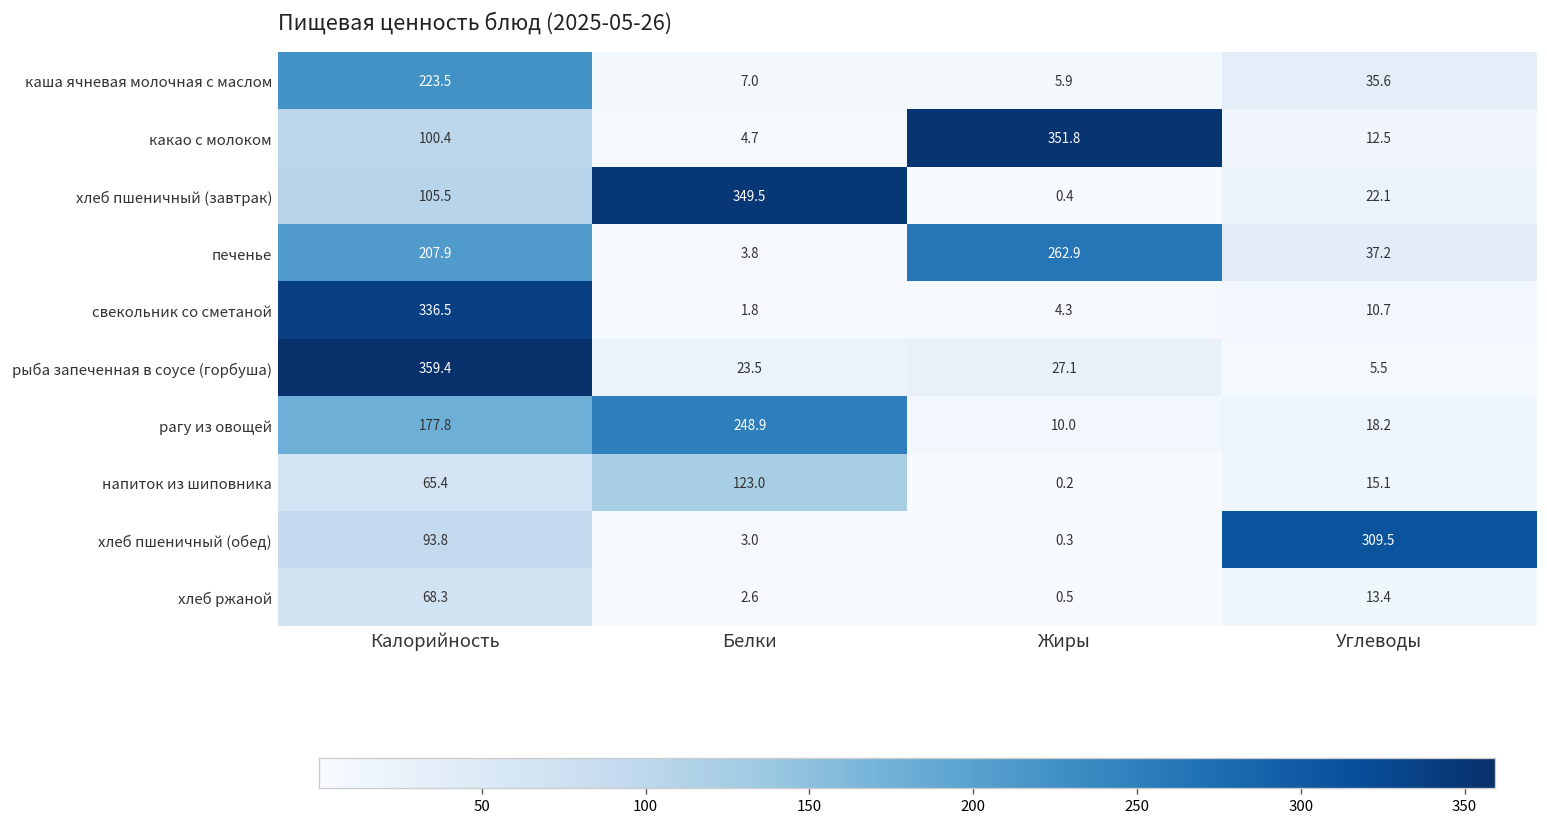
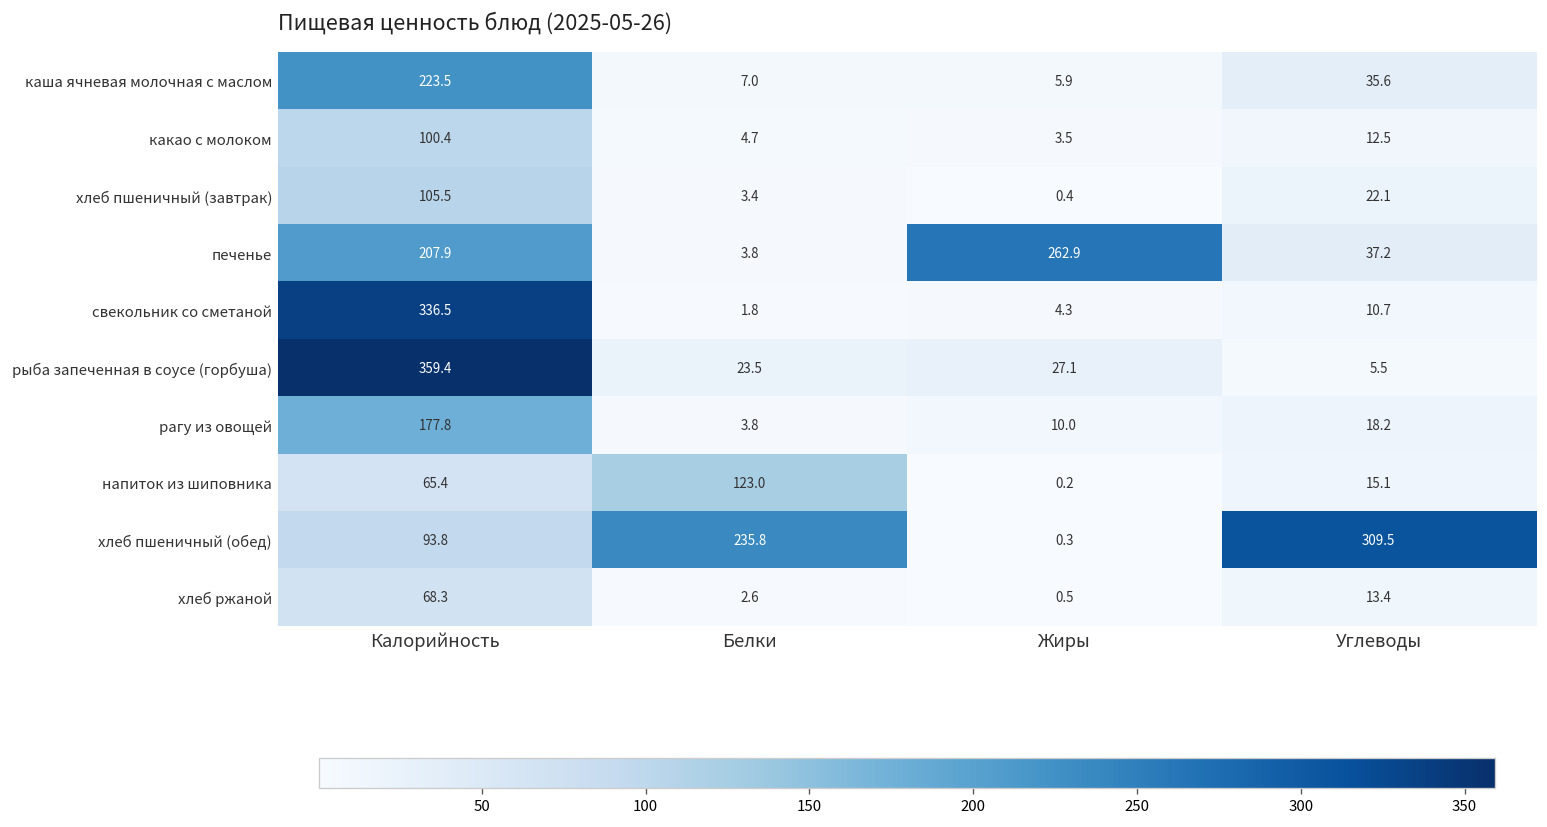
  {
    "каша ячневая молочная с маслом": {
      "Калорийность": 223.5,
      "Белки": 7.0,
      "Жиры": 5.9,
      "Углеводы": 35.6
    },
    "какао с молоком": {
      "Калорийность": 100.4,
      "Белки": 4.7,
-     "Жиры": 351.8,
+     "Жиры": 3.5,
      "Углеводы": 12.5
    },
    "хлеб пшеничный (завтрак)": {
      "Калорийность": 105.5,
-     "Белки": 349.5,
+     "Белки": 3.4,
      "Жиры": 0.4,
      "Углеводы": 22.1
    },
    "печенье": {
      "Калорийность": 207.9,
      "Белки": 3.8,
      "Жиры": 262.9,
      "Углеводы": 37.2
    },
    "свекольник со сметаной": {
      "Калорийность": 336.5,
      "Белки": 1.8,
      "Жиры": 4.3,
      "Углеводы": 10.7
    },
    "рыба запеченная в соусе (горбуша)": {
      "Калорийность": 359.4,
      "Белки": 23.5,
      "Жиры": 27.1,
      "Углеводы": 5.5
    },
    "рагу из овощей": {
      "Калорийность": 177.8,
-     "Белки": 248.9,
+     "Белки": 3.8,
      "Жиры": 10.0,
      "Углеводы": 18.2
    },
    "напиток из шиповника": {
      "Калорийность": 65.4,
      "Белки": 123.0,
      "Жиры": 0.2,
      "Углеводы": 15.1
    },
    "хлеб пшеничный (обед)": {
      "Калорийность": 93.8,
-     "Белки": 3.0,
+     "Белки": 235.8,
      "Жиры": 0.3,
      "Углеводы": 309.5
    },
    "хлеб ржаной": {
      "Калорийность": 68.3,
      "Белки": 2.6,
      "Жиры": 0.5,
      "Углеводы": 13.4
    }
  }
